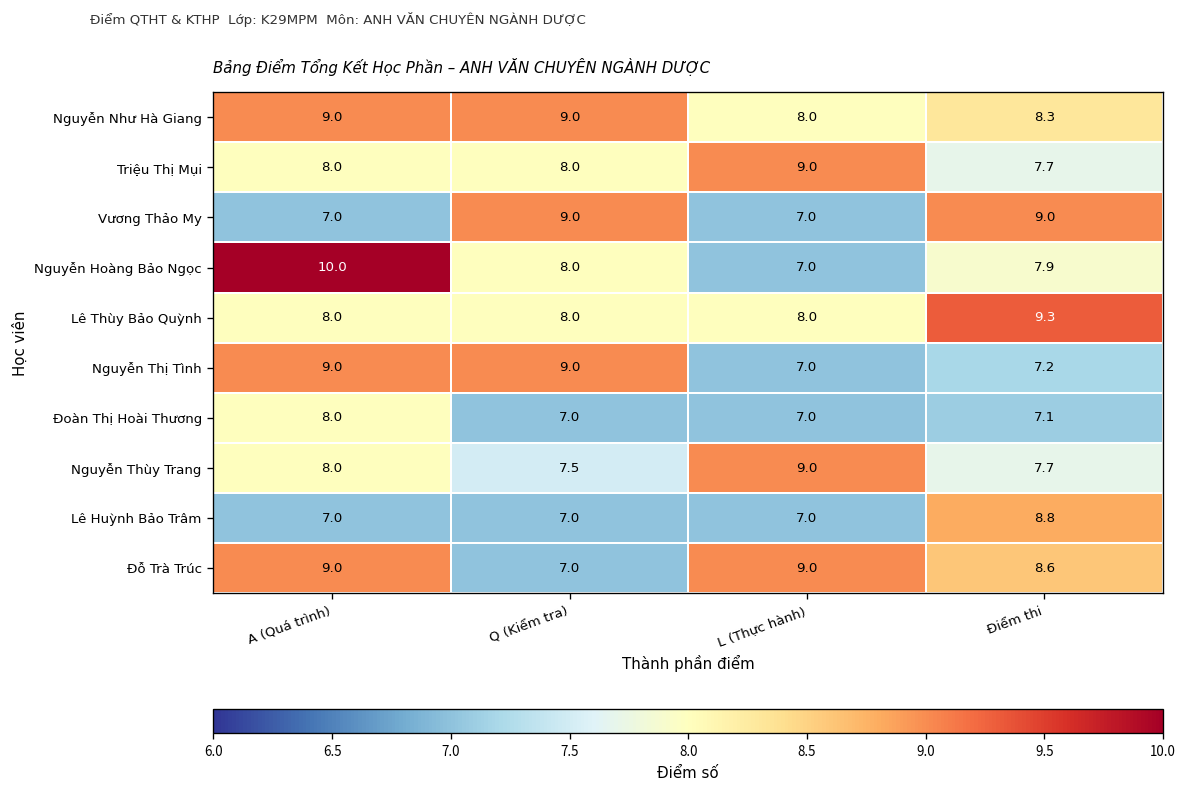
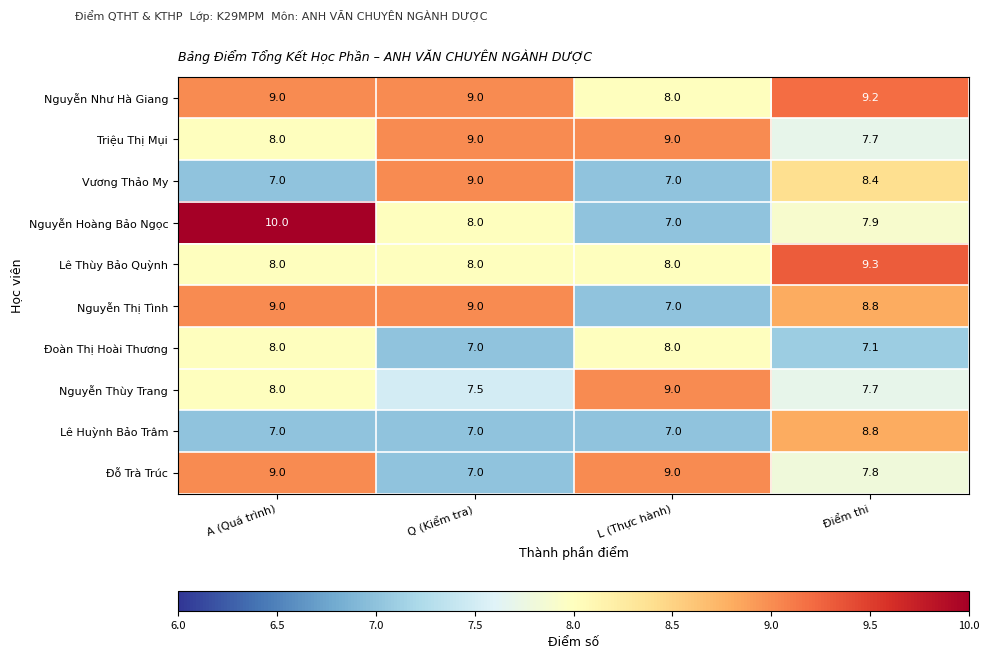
  {
    "Nguyễn Như Hà Giang": {
      "A (Quá trình)": 9.0,
      "Q (Kiểm tra)": 9.0,
      "L (Thực hành)": 8.0,
-     "Điểm thi": 8.3
+     "Điểm thi": 9.2
    },
    "Triệu Thị Mụi": {
      "A (Quá trình)": 8.0,
-     "Q (Kiểm tra)": 8.0,
+     "Q (Kiểm tra)": 9.0,
      "L (Thực hành)": 9.0,
      "Điểm thi": 7.7
    },
    "Vương Thảo My": {
      "A (Quá trình)": 7.0,
      "Q (Kiểm tra)": 9.0,
      "L (Thực hành)": 7.0,
-     "Điểm thi": 9.0
+     "Điểm thi": 8.4
    },
    "Nguyễn Hoàng Bảo Ngọc": {
      "A (Quá trình)": 10.0,
      "Q (Kiểm tra)": 8.0,
      "L (Thực hành)": 7.0,
      "Điểm thi": 7.9
    },
    "Lê Thùy Bảo Quỳnh": {
      "A (Quá trình)": 8.0,
      "Q (Kiểm tra)": 8.0,
      "L (Thực hành)": 8.0,
      "Điểm thi": 9.3
    },
    "Nguyễn Thị Tình": {
      "A (Quá trình)": 9.0,
      "Q (Kiểm tra)": 9.0,
      "L (Thực hành)": 7.0,
-     "Điểm thi": 7.2
+     "Điểm thi": 8.8
    },
    "Đoàn Thị Hoài Thương": {
      "A (Quá trình)": 8.0,
      "Q (Kiểm tra)": 7.0,
-     "L (Thực hành)": 7.0,
+     "L (Thực hành)": 8.0,
      "Điểm thi": 7.1
    },
    "Nguyễn Thùy Trang": {
      "A (Quá trình)": 8.0,
      "Q (Kiểm tra)": 7.5,
      "L (Thực hành)": 9.0,
      "Điểm thi": 7.7
    },
    "Lê Huỳnh Bảo Trâm": {
      "A (Quá trình)": 7.0,
      "Q (Kiểm tra)": 7.0,
      "L (Thực hành)": 7.0,
      "Điểm thi": 8.8
    },
    "Đỗ Trà Trúc": {
      "A (Quá trình)": 9.0,
      "Q (Kiểm tra)": 7.0,
      "L (Thực hành)": 9.0,
-     "Điểm thi": 8.6
+     "Điểm thi": 7.8
    }
  }
